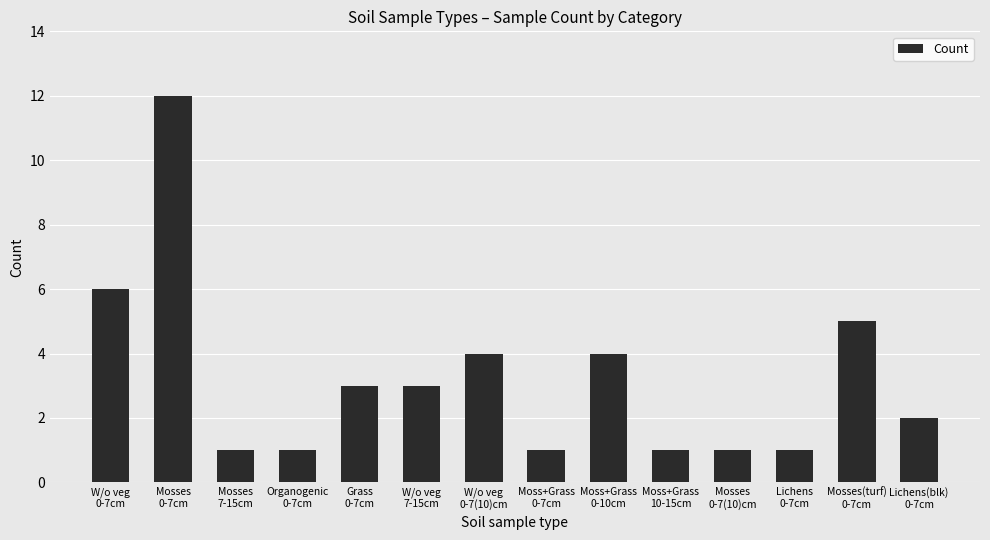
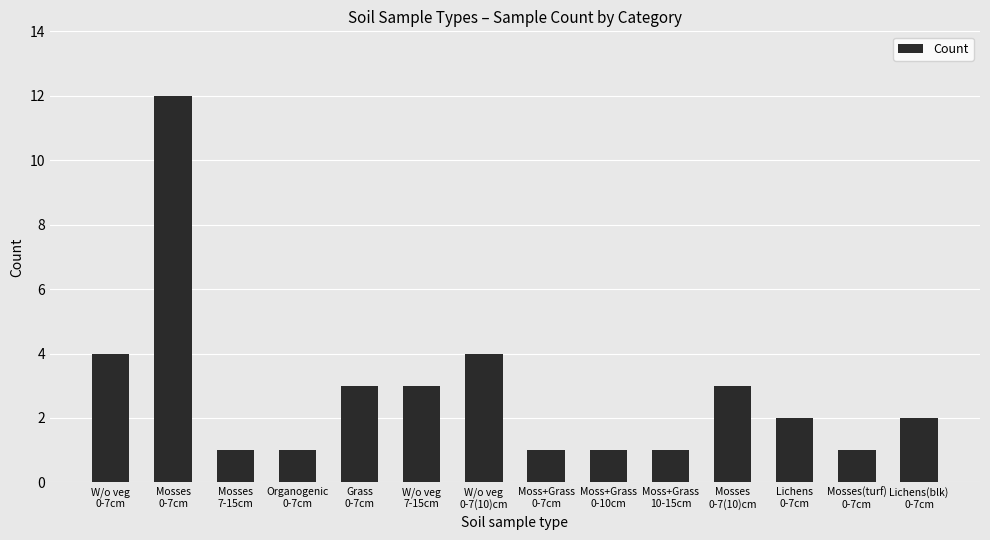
  {
-   "W/o veg 0-7cm": 6,
+   "W/o veg 0-7cm": 4,
    "Mosses 0-7cm": 12,
    "Mosses 7-15cm": 1,
    "Organogenic 0-7cm": 1,
    "Grass 0-7cm": 3,
    "W/o veg 7-15cm": 3,
    "W/o veg 0-7(10)cm": 4,
    "Moss+Grass 0-7cm": 1,
-   "Moss+Grass 0-10cm": 4,
+   "Moss+Grass 0-10cm": 1,
    "Moss+Grass 10-15cm": 1,
-   "Mosses 0-7(10)cm": 1,
-   "Lichens 0-7cm": 1,
-   "Mosses(turf) 0-7cm": 5,
+   "Mosses 0-7(10)cm": 3,
+   "Lichens 0-7cm": 2,
+   "Mosses(turf) 0-7cm": 1,
    "Lichens(blk) 0-7cm": 2
  }
